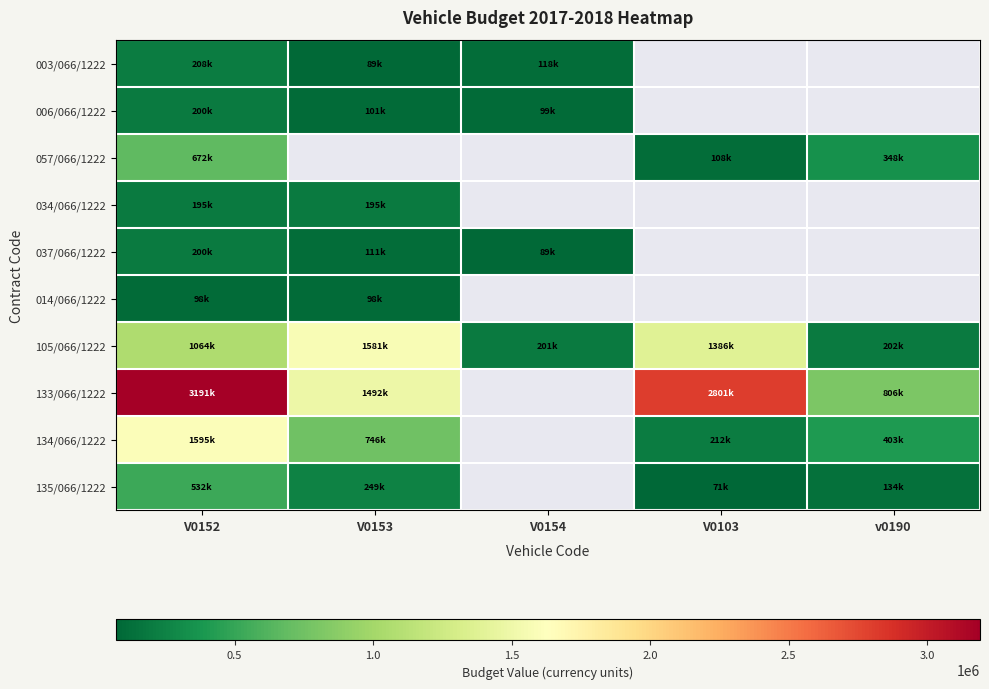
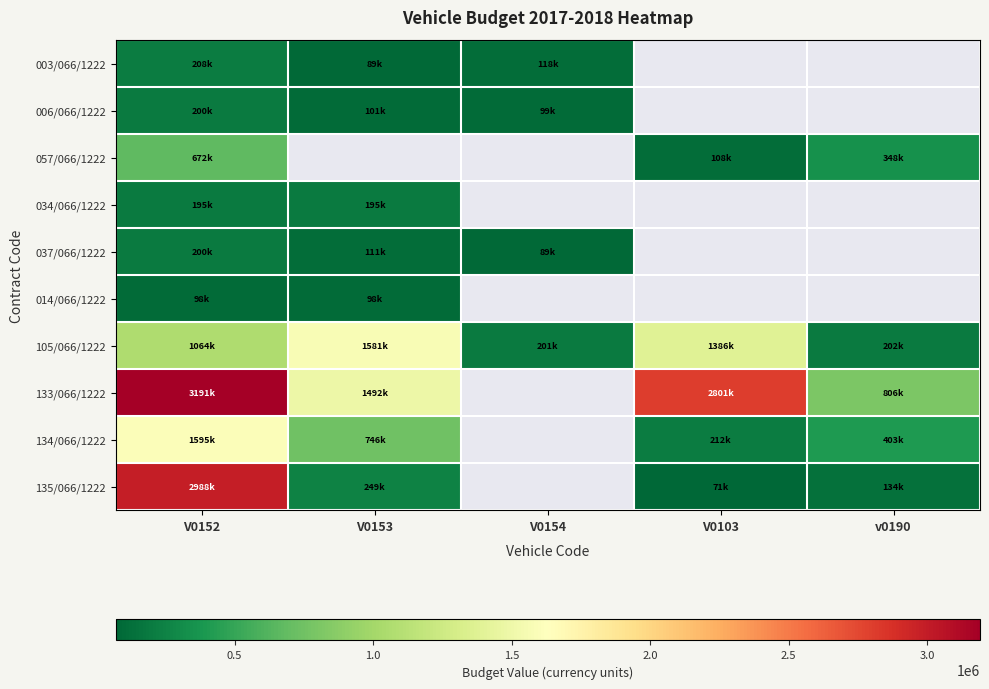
  {
    "003/066/1222": {
      "V0152": "208k",
      "V0153": "89k",
      "V0154": "118k"
    },
    "006/066/1222": {
      "V0152": "200k",
      "V0153": "101k",
      "V0154": "99k"
    },
    "057/066/1222": {
      "V0152": "672k",
      "V0103": "108k",
      "v0190": "348k"
    },
    "034/066/1222": {
      "V0152": "195k",
      "V0153": "195k"
    },
    "037/066/1222": {
      "V0152": "200k",
      "V0153": "111k",
      "V0154": "89k"
    },
    "014/066/1222": {
      "V0152": "98k",
      "V0153": "98k"
    },
    "105/066/1222": {
      "V0152": "1064k",
      "V0153": "1581k",
      "V0154": "201k",
      "V0103": "1386k",
      "v0190": "202k"
    },
    "133/066/1222": {
      "V0152": "3191k",
      "V0153": "1492k",
      "V0103": "2801k",
      "v0190": "806k"
    },
    "134/066/1222": {
      "V0152": "1595k",
      "V0153": "746k",
      "V0103": "212k",
      "v0190": "403k"
    },
    "135/066/1222": {
-     "V0152": "532k",
+     "V0152": "2988k",
      "V0153": "249k",
      "V0103": "71k",
      "v0190": "134k"
    }
  }
